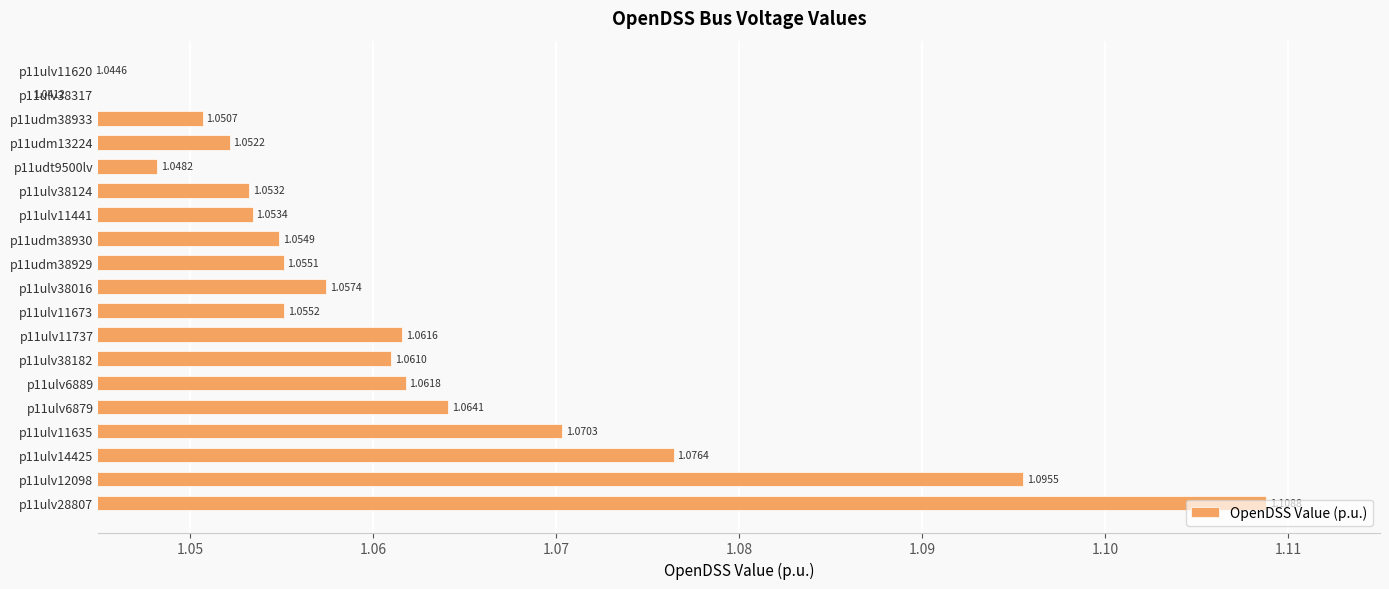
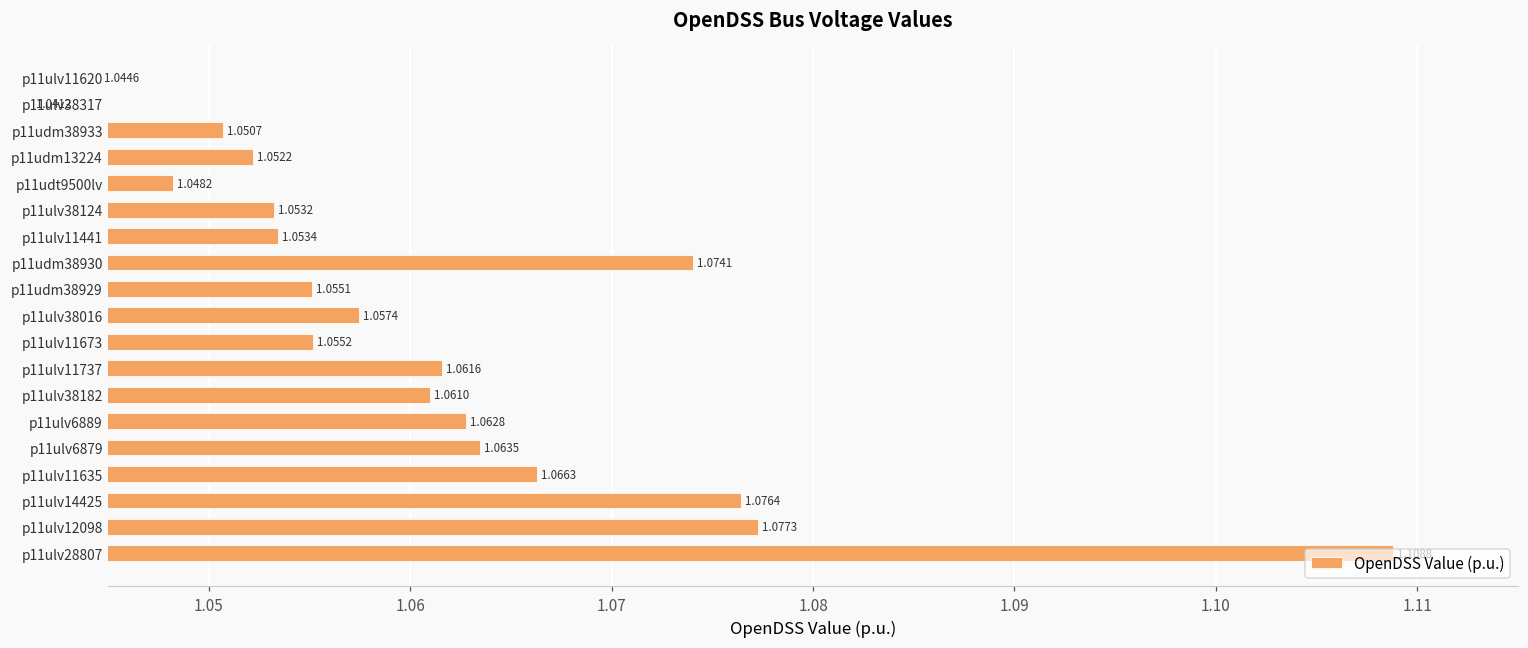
  {
    "p11udm38933": 1.0507,
    "p11udm13224": 1.0522,
    "p11udt9500lv": 1.0482,
    "p11ulv38124": 1.0532,
    "p11ulv11441": 1.0534,
-   "p11udm38930": 1.0549,
+   "p11udm38930": 1.0741,
    "p11udm38929": 1.0551,
    "p11ulv38016": 1.0574,
    "p11ulv11673": 1.0552,
    "p11ulv11737": 1.0616,
    "p11ulv38182": 1.0610,
-   "p11ulv6889": 1.0618,
-   "p11ulv6879": 1.0641,
-   "p11ulv11635": 1.0703,
+   "p11ulv6889": 1.0628,
+   "p11ulv6879": 1.0635,
+   "p11ulv11635": 1.0663,
    "p11ulv14425": 1.0764,
-   "p11ulv12098": 1.0955
+   "p11ulv12098": 1.0773
  }
